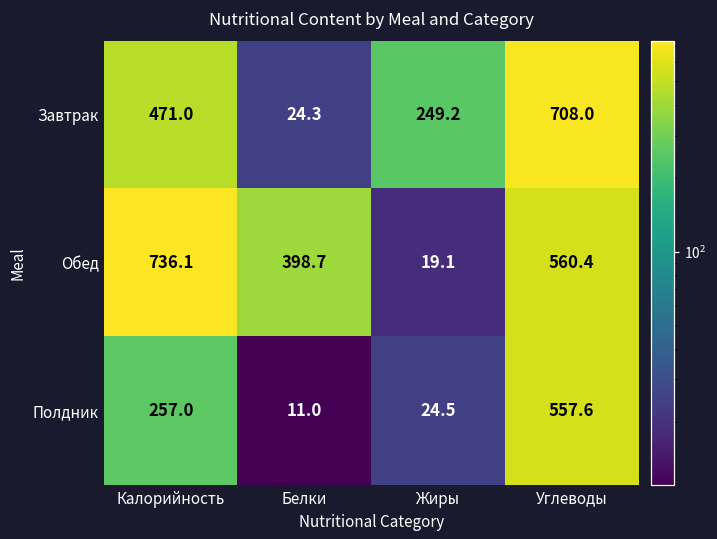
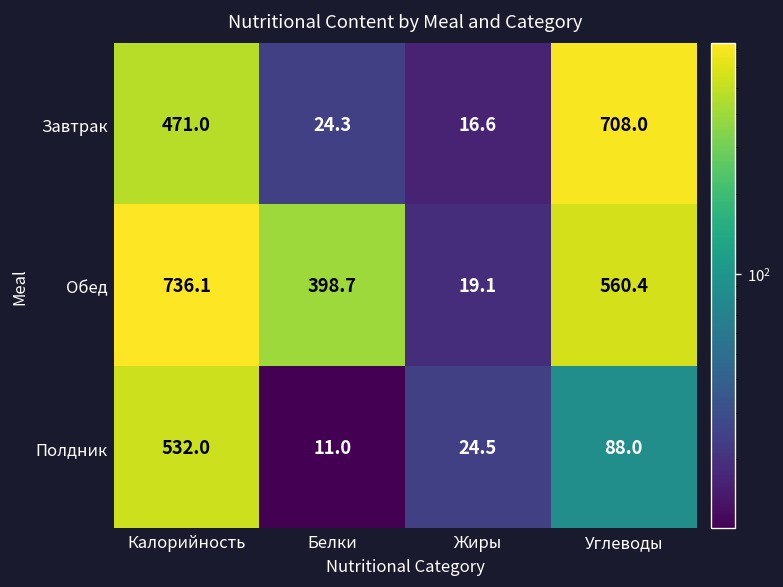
  {
    "Завтрак": {
      "Калорийность": 471.0,
      "Белки": 24.3,
-     "Жиры": 249.2,
+     "Жиры": 16.6,
      "Углеводы": 708.0
    },
    "Обед": {
      "Калорийность": 736.1,
      "Белки": 398.7,
      "Жиры": 19.1,
      "Углеводы": 560.4
    },
    "Полдник": {
-     "Калорийность": 257.0,
+     "Калорийность": 532.0,
      "Белки": 11.0,
      "Жиры": 24.5,
-     "Углеводы": 557.6
+     "Углеводы": 88.0
    }
  }
